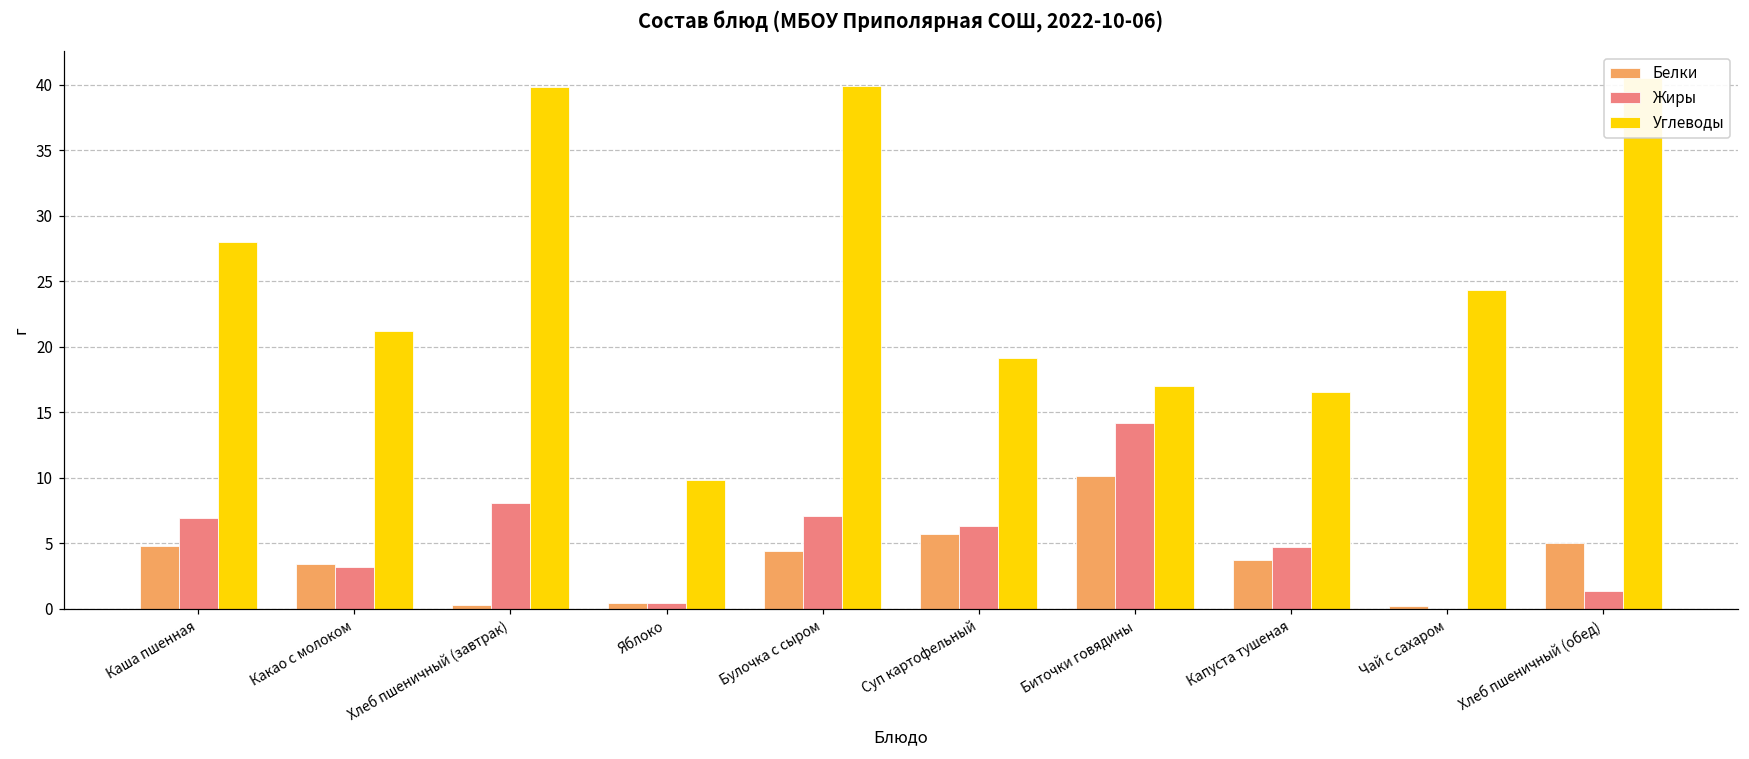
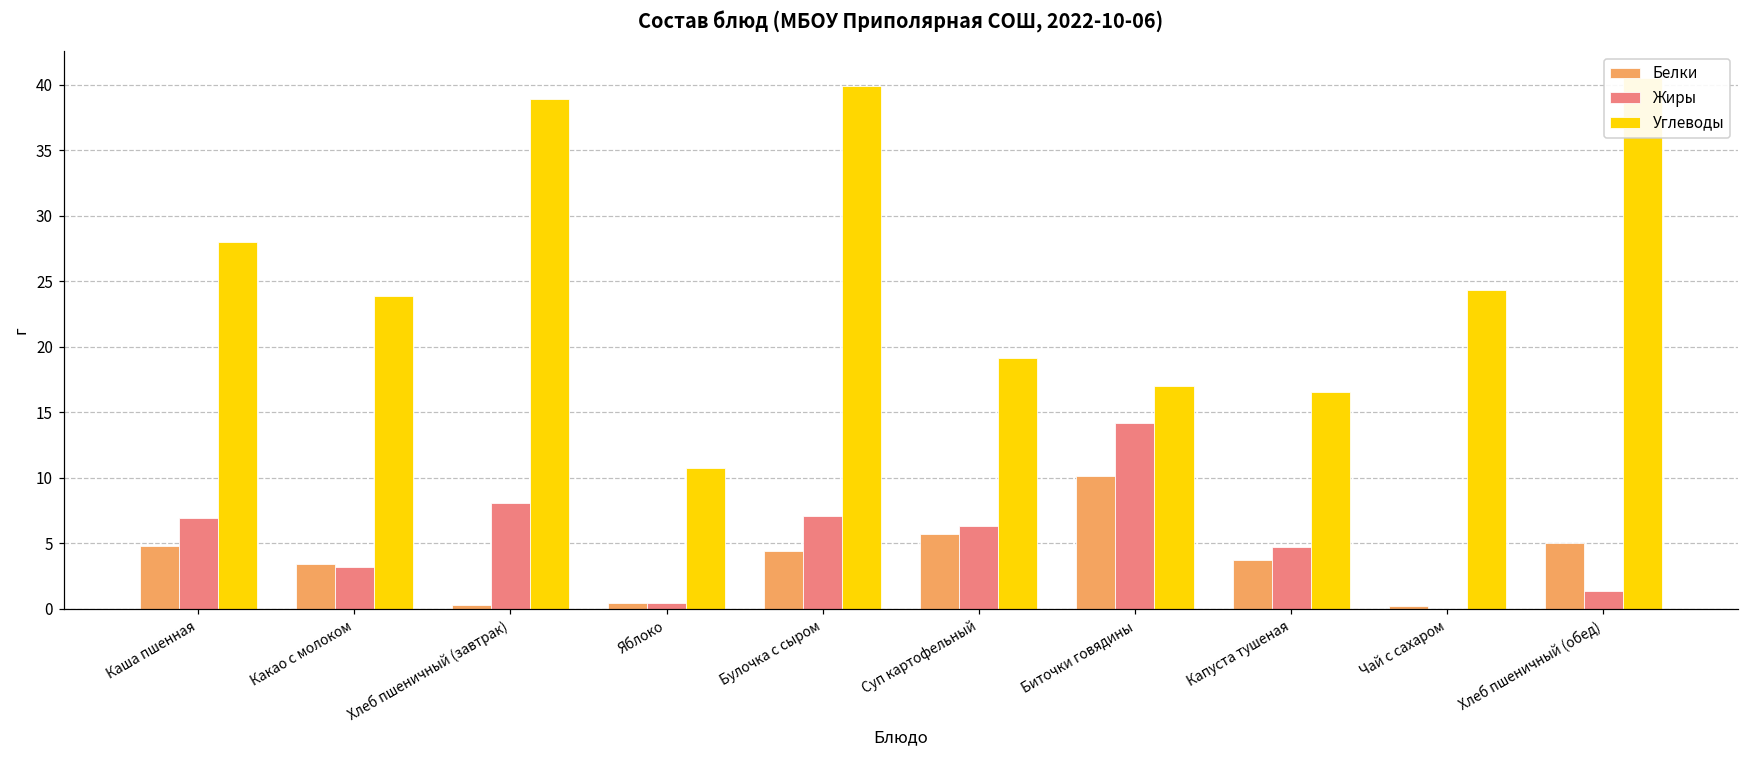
  {
    "Углеводы": {
      "Каша пшенная": 28.0,
-     "Какао с молоком": 21.2,
-     "Хлеб пшеничный (завтрак)": 39.8,
-     "Яблоко": 9.8,
+     "Какао с молоком": 23.9,
+     "Хлеб пшеничный (завтрак)": 38.9,
+     "Яблоко": 10.7,
      "Булочка с сыром": 39.9,
      "Суп картофельный": 19.1,
      "Биточки говядины": 17.0,
      "Капуста тушеная": 16.5,
      "Чай с сахаром": 24.3
    }
  }
